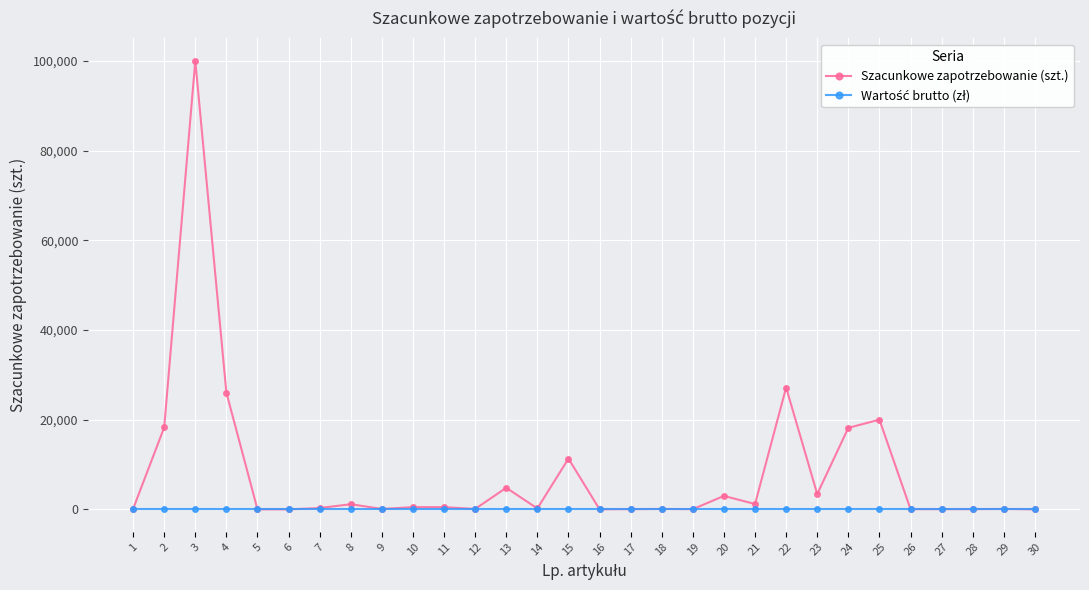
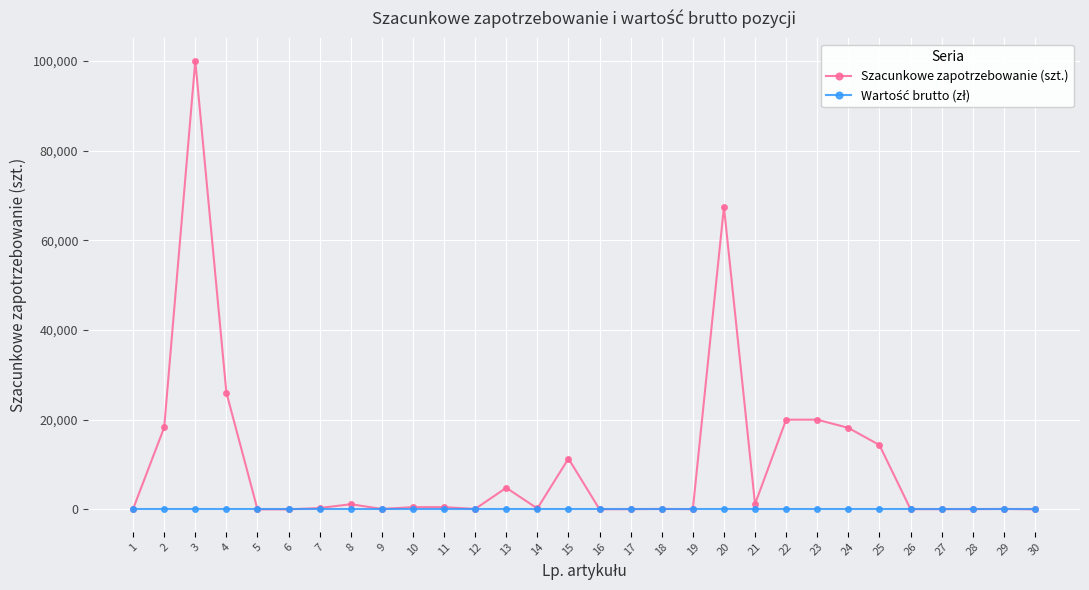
  {
    "Szacunkowe zapotrzebowanie (szt.)": {
      "2": "18,000",
      "3": "100,000",
      "4": "26,000",
      "8": "1,000",
      "13": "5,000",
      "15": "11,000",
-     "20": "3,000",
+     "20": "67,000",
      "21": "1,000",
-     "22": "27,000",
-     "23": "3,000",
+     "22": "20,000",
+     "23": "20,000",
      "24": "18,000",
-     "25": "20,000"
+     "25": "14,000"
    },
    "Wartość brutto (zł)": {
      "2": "0",
      "3": "0",
      "4": "0",
      "8": "0",
      "13": "0",
      "15": "0",
      "20": "0",
      "21": "0",
      "22": "0",
      "23": "0",
      "24": "0",
      "25": "0"
    }
  }
